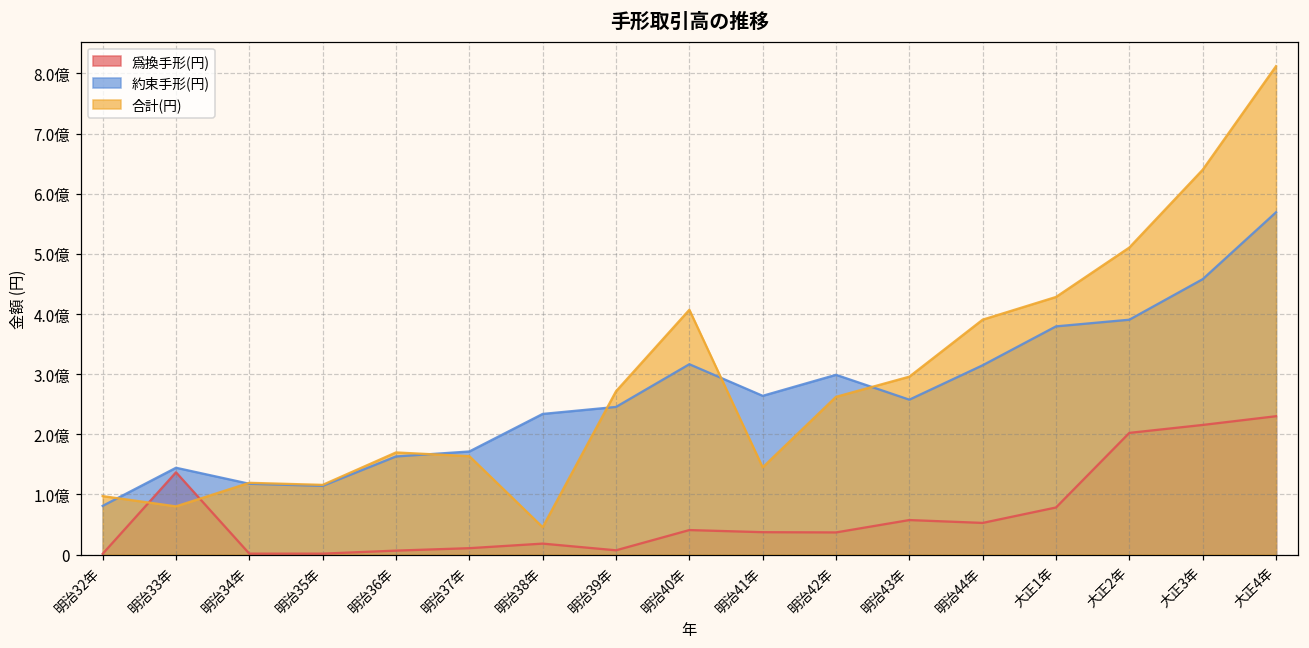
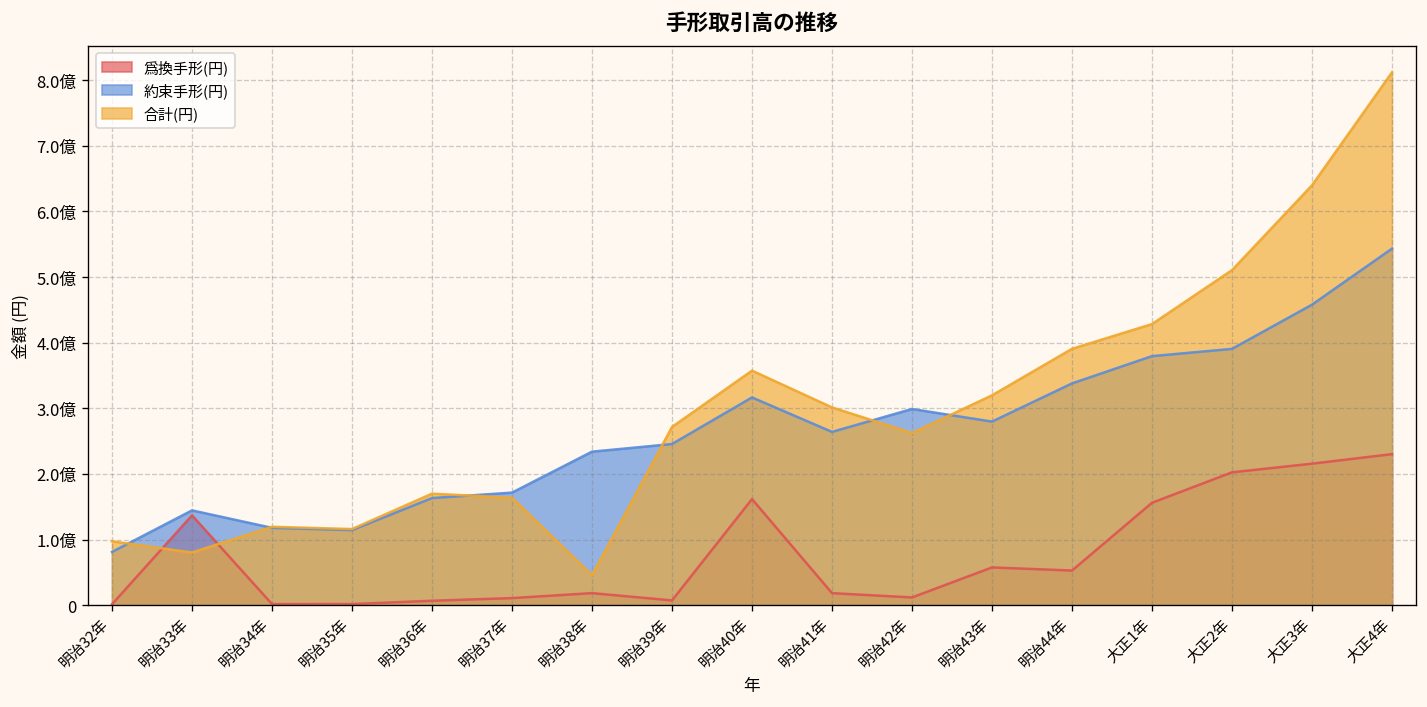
  {
    "爲換手形(円)": {
      "明治32年": "0.0億",
      "明治33年": "1.4億",
      "明治34年": "0.0億",
      "明治35年": "0.0億",
      "明治36年": "0.1億",
      "明治37年": "0.1億",
      "明治38年": "0.2億",
      "明治39年": "0.1億",
-     "明治40年": "0.4億",
-     "明治41年": "0.4億",
-     "明治42年": "0.4億",
+     "明治40年": "1.6億",
+     "明治41年": "0.2億",
+     "明治42年": "0.1億",
      "明治43年": "0.6億",
      "明治44年": "0.5億",
-     "大正1年": "0.8億",
+     "大正1年": "1.6億",
      "大正2年": "2.0億",
      "大正3年": "2.2億",
      "大正4年": "2.3億"
    },
    "約束手形(円)": {
      "明治32年": "0.8億",
      "明治33年": "1.4億",
      "明治36年": "1.6億",
      "明治37年": "1.7億",
      "明治38年": "2.3億",
      "明治39年": "2.5億",
      "明治40年": "3.2億",
      "明治41年": "2.6億",
      "明治42年": "3.0億",
-     "明治43年": "2.6億",
-     "明治44年": "3.1億",
+     "明治43年": "2.8億",
+     "明治44年": "3.4億",
      "大正1年": "3.8億",
      "大正2年": "3.9億",
      "大正3年": "4.6億",
-     "大正4年": "5.7億"
+     "大正4年": "5.4億"
    },
    "合計(円)": {
      "明治32年": "1.0億",
      "明治33年": "0.8億",
      "明治36年": "1.7億",
      "明治37年": "1.6億",
      "明治38年": "0.5億",
      "明治39年": "2.7億",
-     "明治40年": "4.1億",
-     "明治41年": "1.5億",
+     "明治40年": "3.6億",
+     "明治41年": "3.0億",
      "明治42年": "2.6億",
-     "明治43年": "3.0億",
+     "明治43年": "3.2億",
      "明治44年": "3.9億",
      "大正1年": "4.3億",
      "大正2年": "5.1億",
      "大正3年": "6.4億",
      "大正4年": "8.1億"
    }
  }
